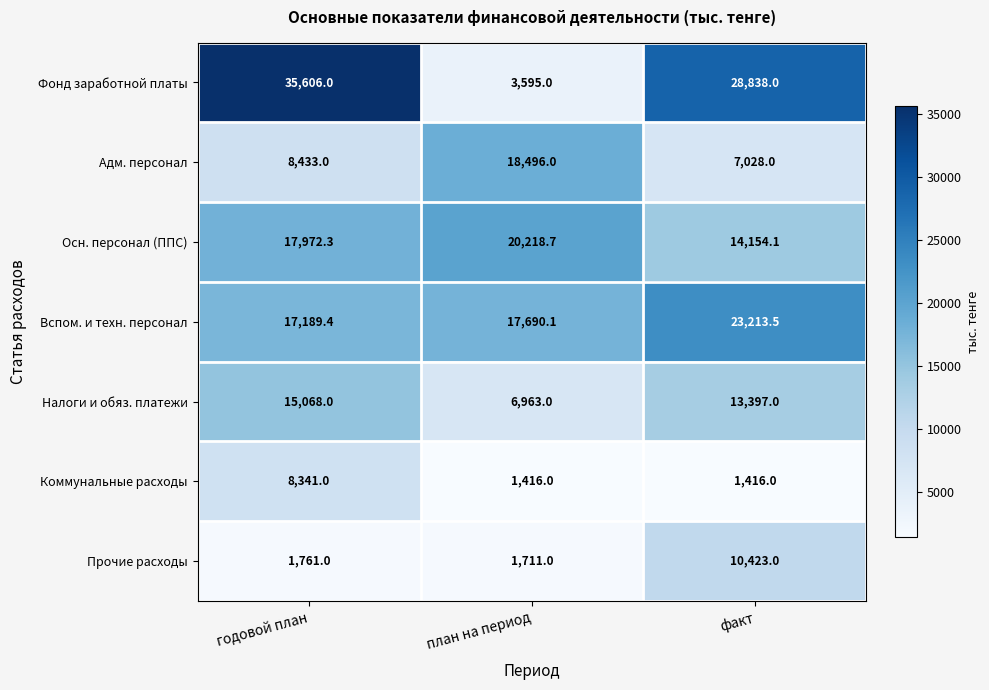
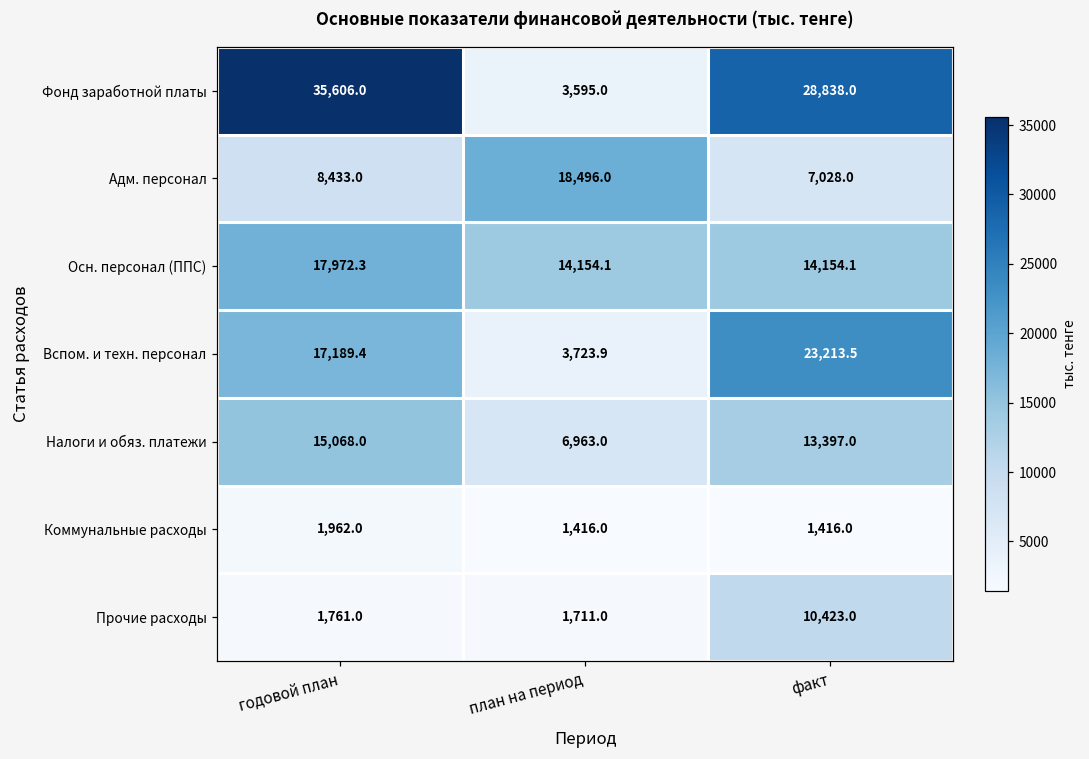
  {
    "Фонд заработной платы": {
      "годовой план": "35,606.0",
      "план на период": "3,595.0",
      "факт": "28,838.0"
    },
    "Адм. персонал": {
      "годовой план": "8,433.0",
      "план на период": "18,496.0",
      "факт": "7,028.0"
    },
    "Осн. персонал (ППС)": {
      "годовой план": "17,972.3",
-     "план на период": "20,218.7",
+     "план на период": "14,154.1",
      "факт": "14,154.1"
    },
    "Вспом. и техн. персонал": {
      "годовой план": "17,189.4",
-     "план на период": "17,690.1",
+     "план на период": "3,723.9",
      "факт": "23,213.5"
    },
    "Налоги и обяз. платежи": {
      "годовой план": "15,068.0",
      "план на период": "6,963.0",
      "факт": "13,397.0"
    },
    "Коммунальные расходы": {
-     "годовой план": "8,341.0",
+     "годовой план": "1,962.0",
      "план на период": "1,416.0",
      "факт": "1,416.0"
    },
    "Прочие расходы": {
      "годовой план": "1,761.0",
      "план на период": "1,711.0",
      "факт": "10,423.0"
    }
  }
